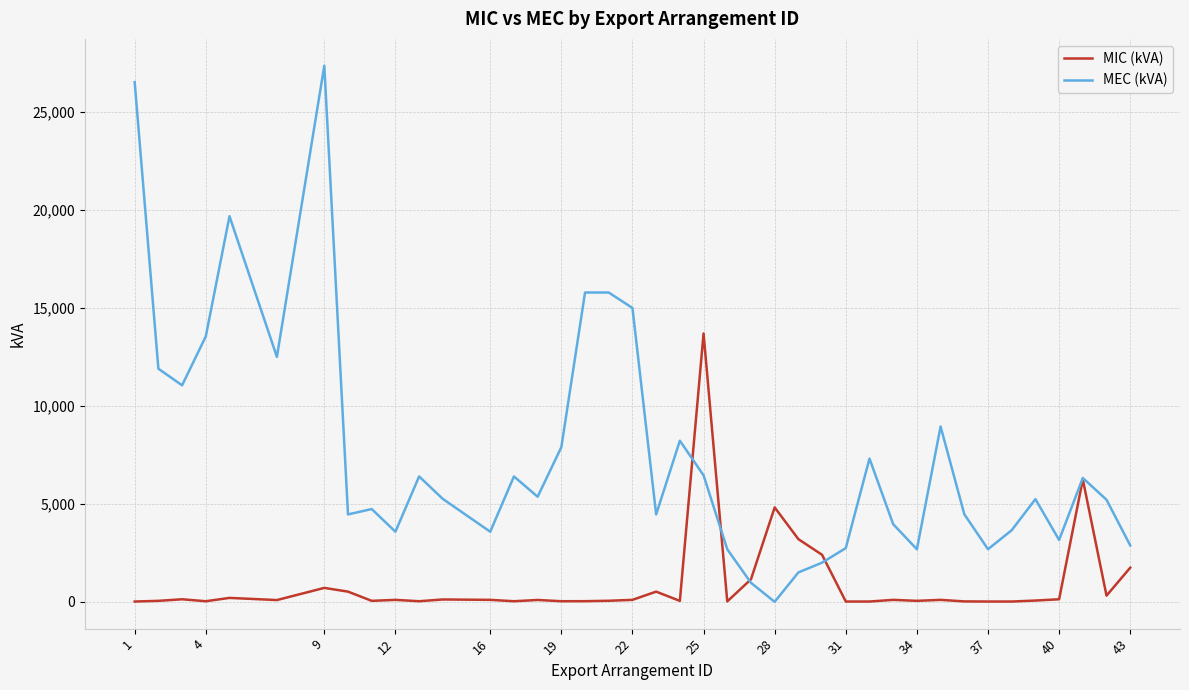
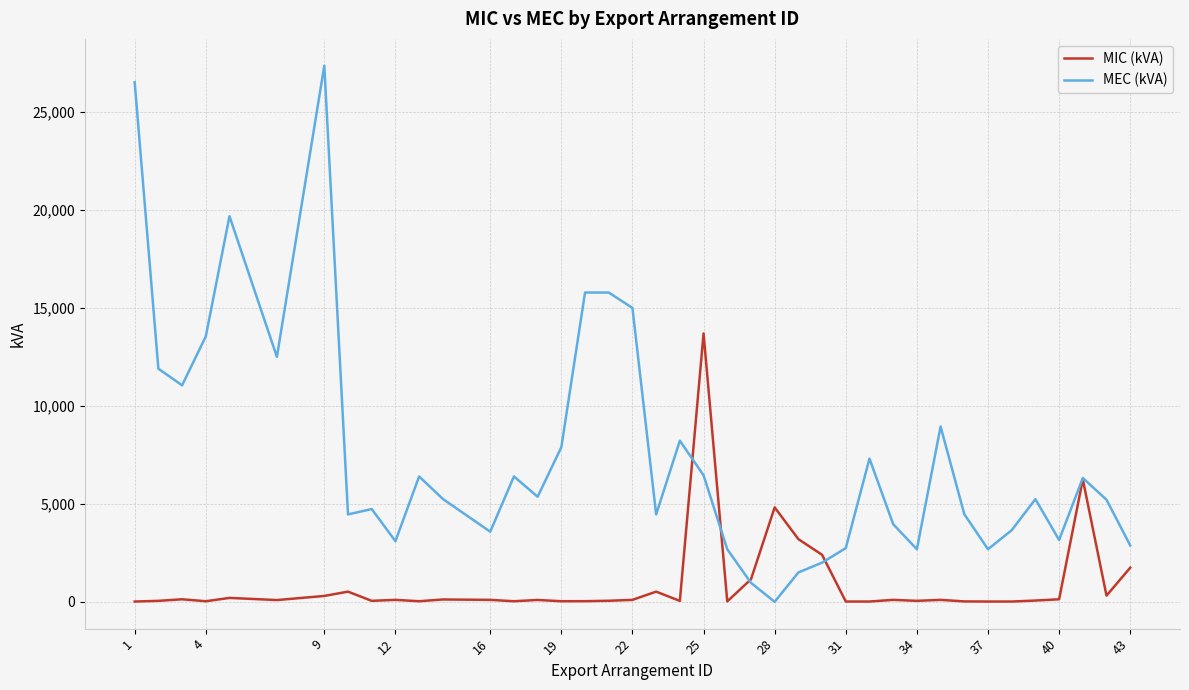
  {
    "MIC (kVA)": {
      "1": "0",
      "4": "0",
-     "9": "700",
+     "9": "300",
      "12": "100",
      "16": "100",
      "19": "0",
      "22": "100",
      "25": "13,700",
      "28": "4,800",
      "31": "0",
      "34": "100",
      "37": "0",
      "40": "100",
      "43": "1,700"
    },
    "MEC (kVA)": {
      "1": "26,500",
      "4": "13,500",
      "9": "27,400",
-     "12": "3,600",
+     "12": "3,100",
      "16": "3,600",
      "19": "7,900",
      "22": "15,000",
      "25": "6,500",
      "28": "0",
      "31": "2,700",
      "34": "2,700",
      "37": "2,700",
      "40": "3,200",
      "43": "2,900"
    }
  }
